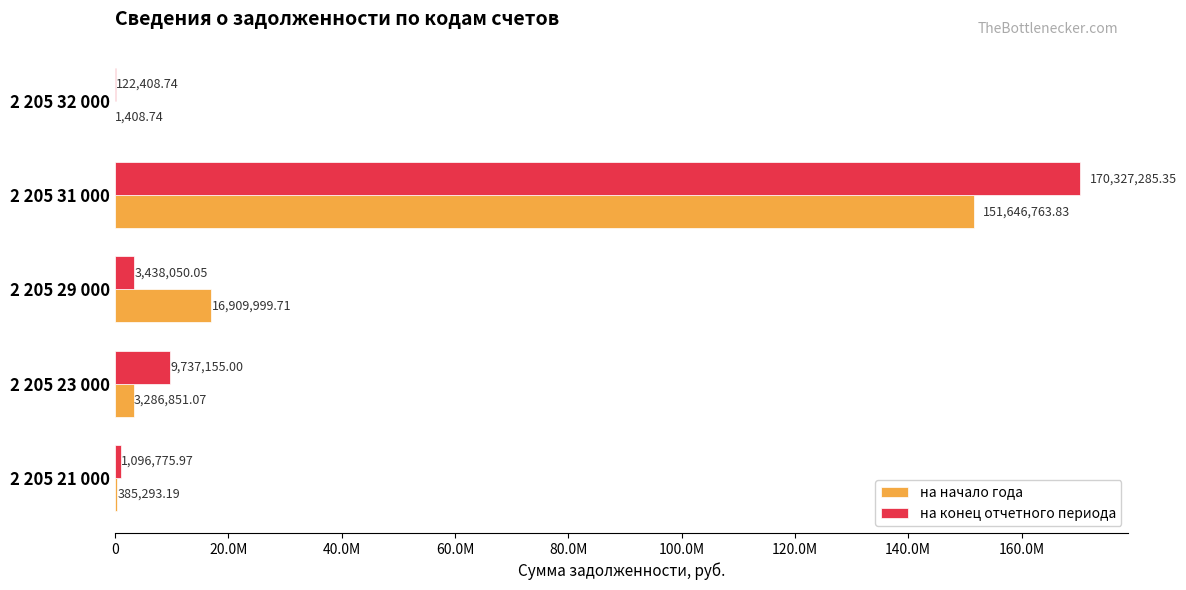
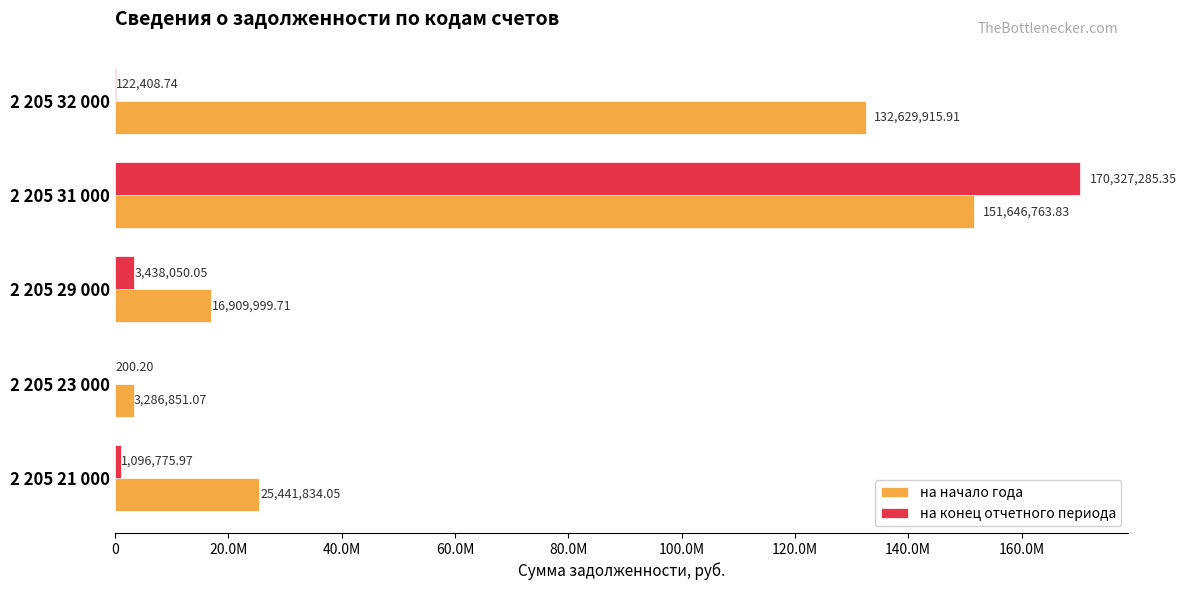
  {
    "на начало года": {
-     "2 205 32 000": "1,408.74",
+     "2 205 32 000": "132,629,915.91",
      "2 205 31 000": "151,646,763.83",
      "2 205 29 000": "16,909,999.71",
      "2 205 23 000": "3,286,851.07",
-     "2 205 21 000": "385,293.19"
+     "2 205 21 000": "25,441,834.05"
    },
    "на конец отчетного периода": {
      "2 205 32 000": "122,408.74",
      "2 205 31 000": "170,327,285.35",
      "2 205 29 000": "3,438,050.05",
-     "2 205 23 000": "9,737,155.00",
+     "2 205 23 000": "200.20",
      "2 205 21 000": "1,096,775.97"
    }
  }
